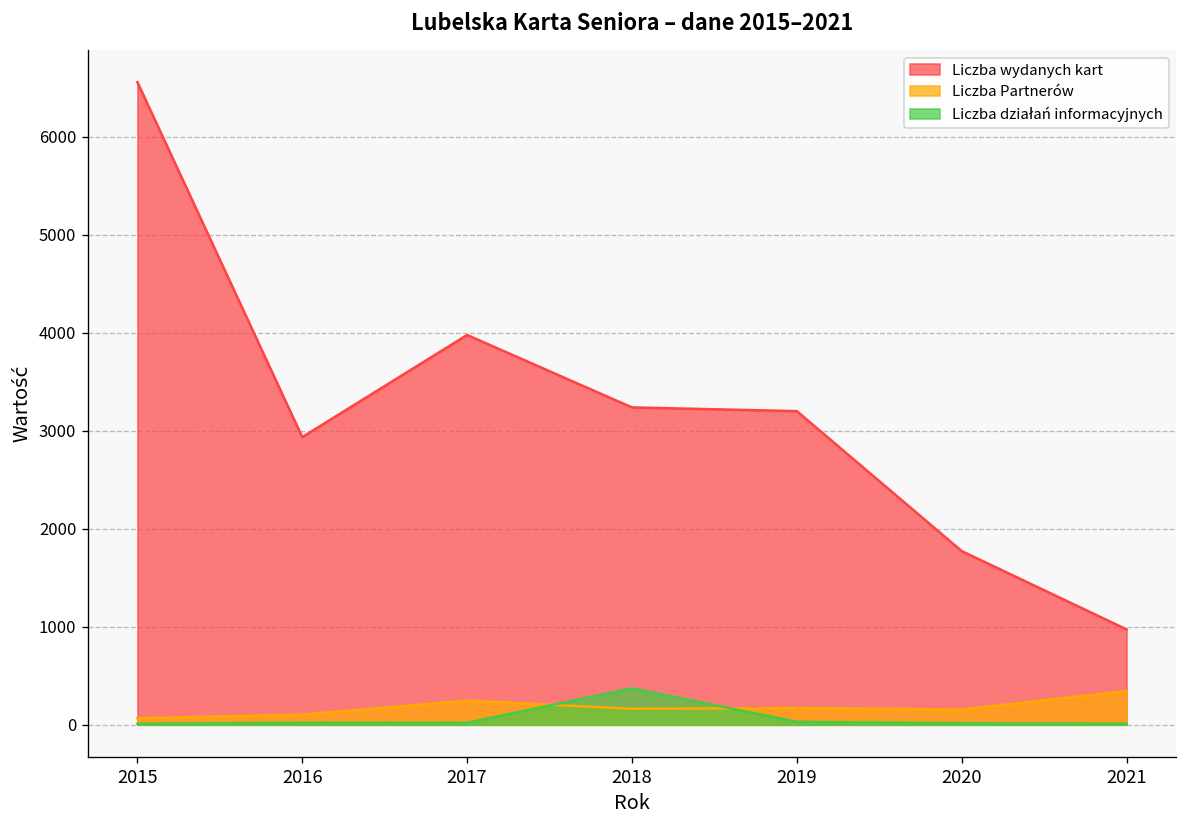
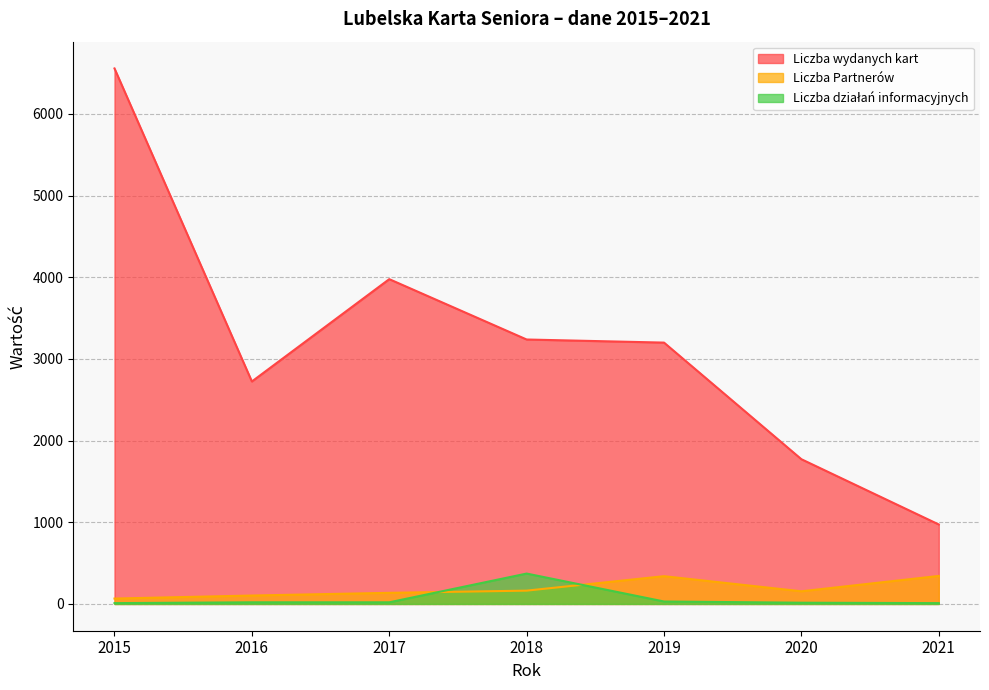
  {
    "Liczba wydanych kart": {
      "2015": 6600,
-     "2016": 2900,
+     "2016": 2700,
      "2017": 4000,
      "2018": 3200,
      "2019": 3200,
      "2020": 1800,
      "2021": 1000
    },
    "Liczba Partnerów": {
      "2015": 100,
      "2016": 100,
-     "2017": 200,
+     "2017": 100,
      "2018": 200,
-     "2019": 200,
+     "2019": 300,
      "2020": 200,
      "2021": 300
    },
    "Liczba działań informacyjnych": {
      "2015": 0,
      "2016": 0,
      "2017": 0,
      "2018": 400,
      "2019": 0,
      "2020": 0,
      "2021": 0
    }
  }
